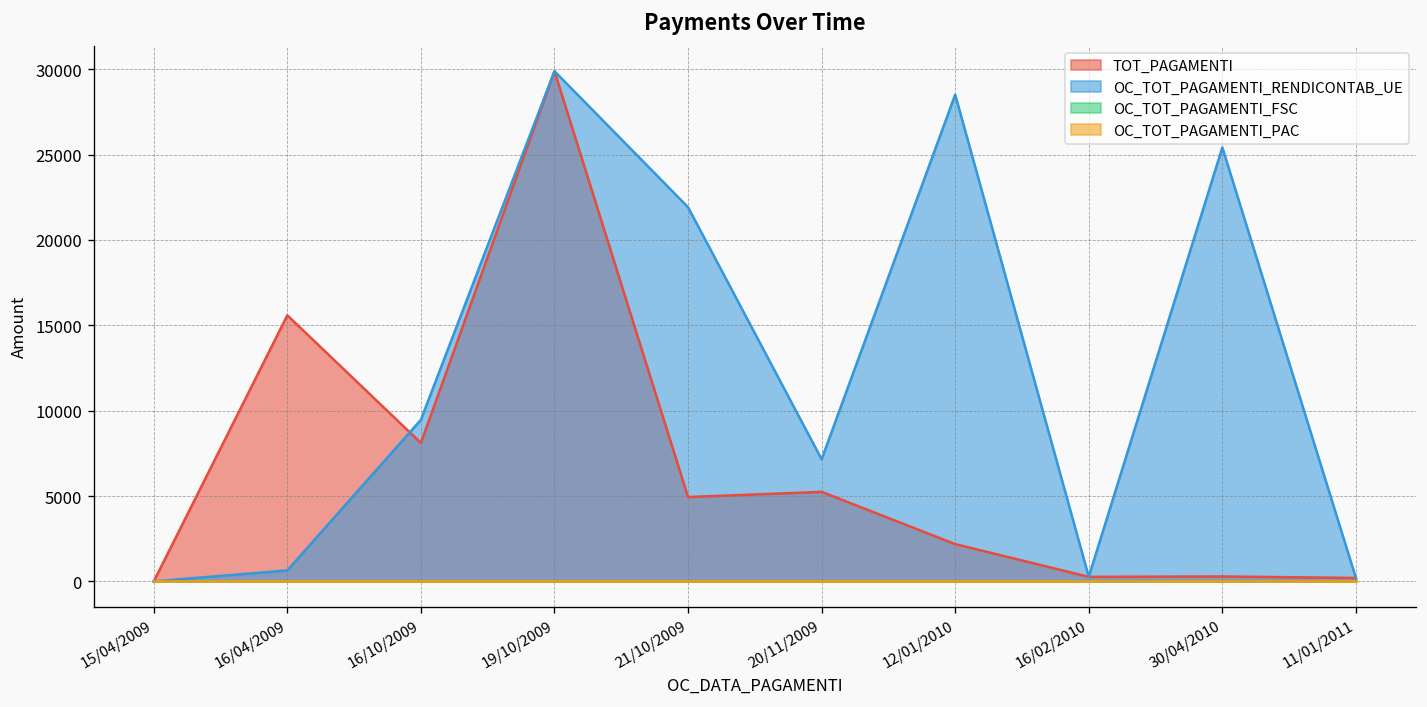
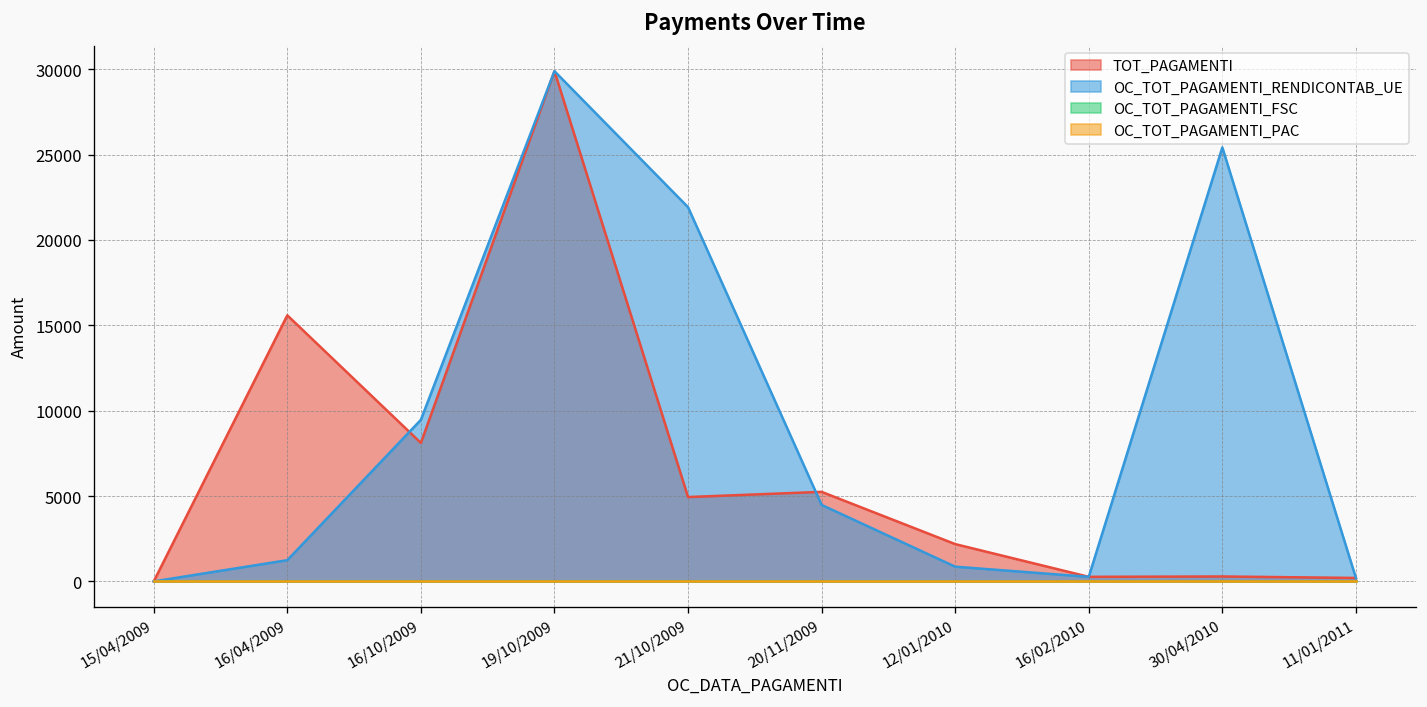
  {
    "TOT_PAGAMENTI": {
      "16/04/2009": 15600,
      "16/10/2009": 8100,
      "21/10/2009": 4900,
      "20/11/2009": 5200,
      "12/01/2010": 2200,
      "30/04/2010": 300
    },
    "OC_TOT_PAGAMENTI_RENDICONTAB_UE": {
-     "16/04/2009": 600,
+     "16/04/2009": 1200,
      "16/10/2009": 9500,
      "21/10/2009": 21900,
-     "20/11/2009": 7200,
-     "12/01/2010": 28500
+     "20/11/2009": 4500,
+     "12/01/2010": 900
    },
    "OC_TOT_PAGAMENTI_PAC": {
      "16/04/2009": 0,
      "16/10/2009": 0,
      "19/10/2009": 0,
      "21/10/2009": 0,
      "20/11/2009": 0,
      "12/01/2010": 0,
      "16/02/2010": 0,
      "30/04/2010": 0,
      "11/01/2011": 0
    }
  }
